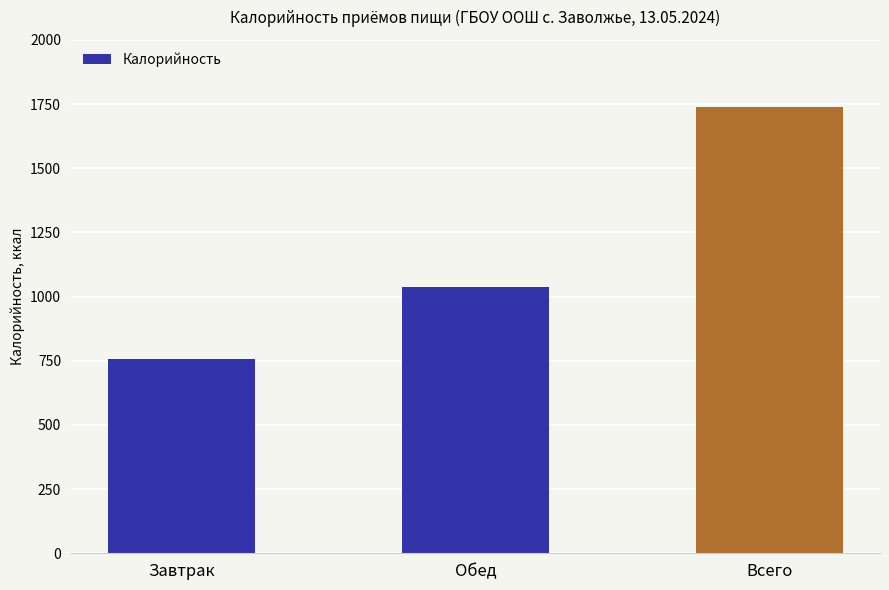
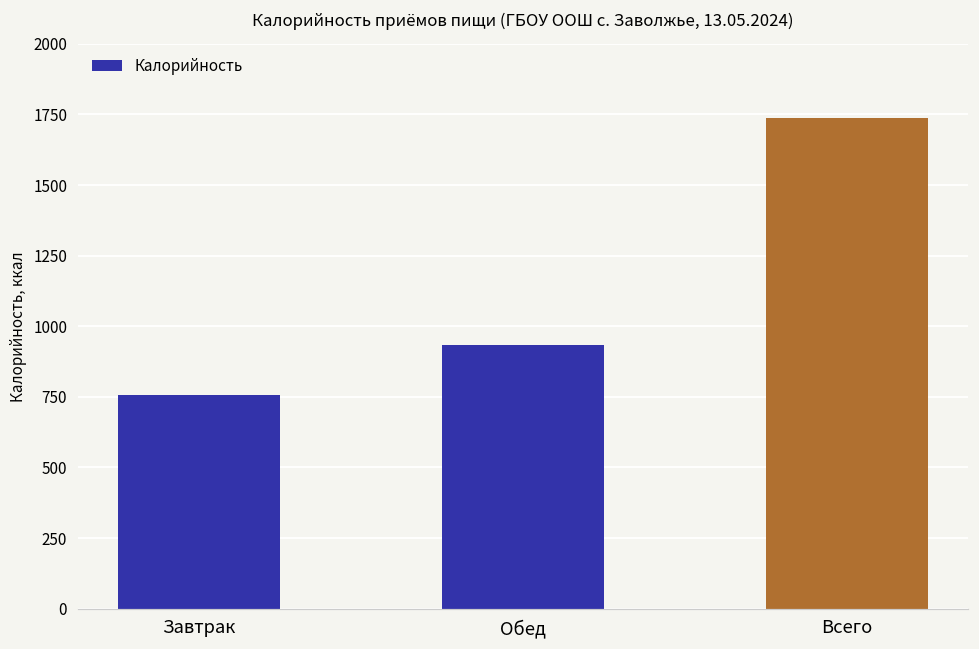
  {
    "Завтрак": 760,
-   "Обед": 1040,
+   "Обед": 930,
    "Всего": 1740
  }
